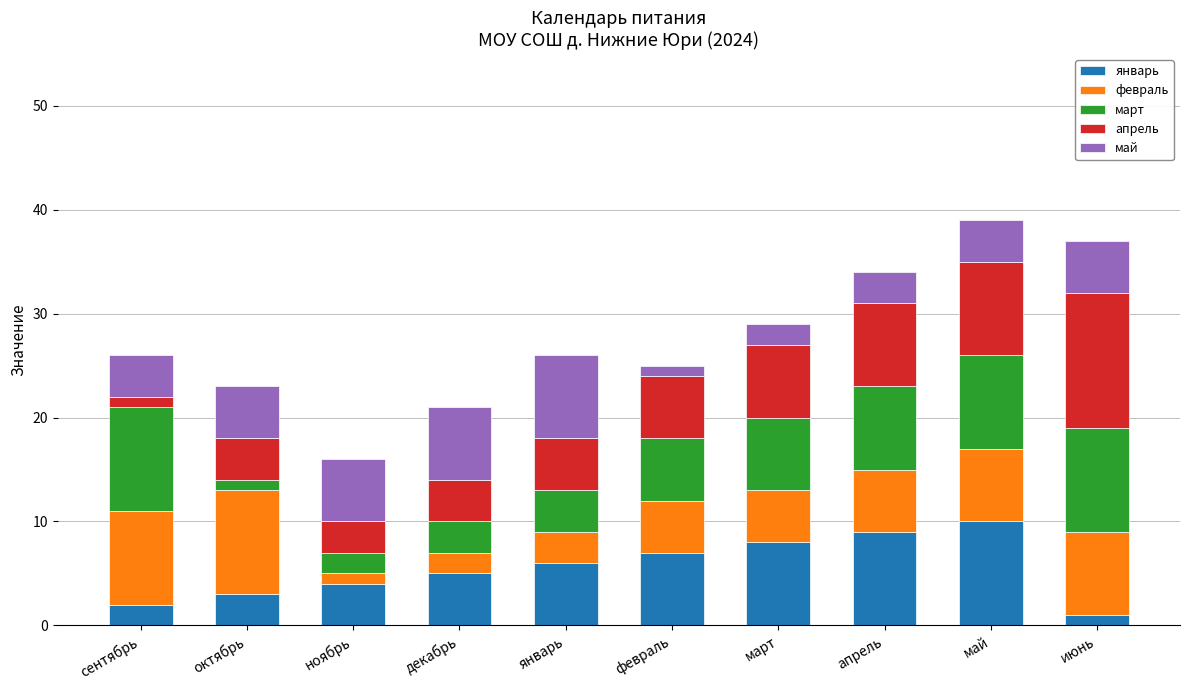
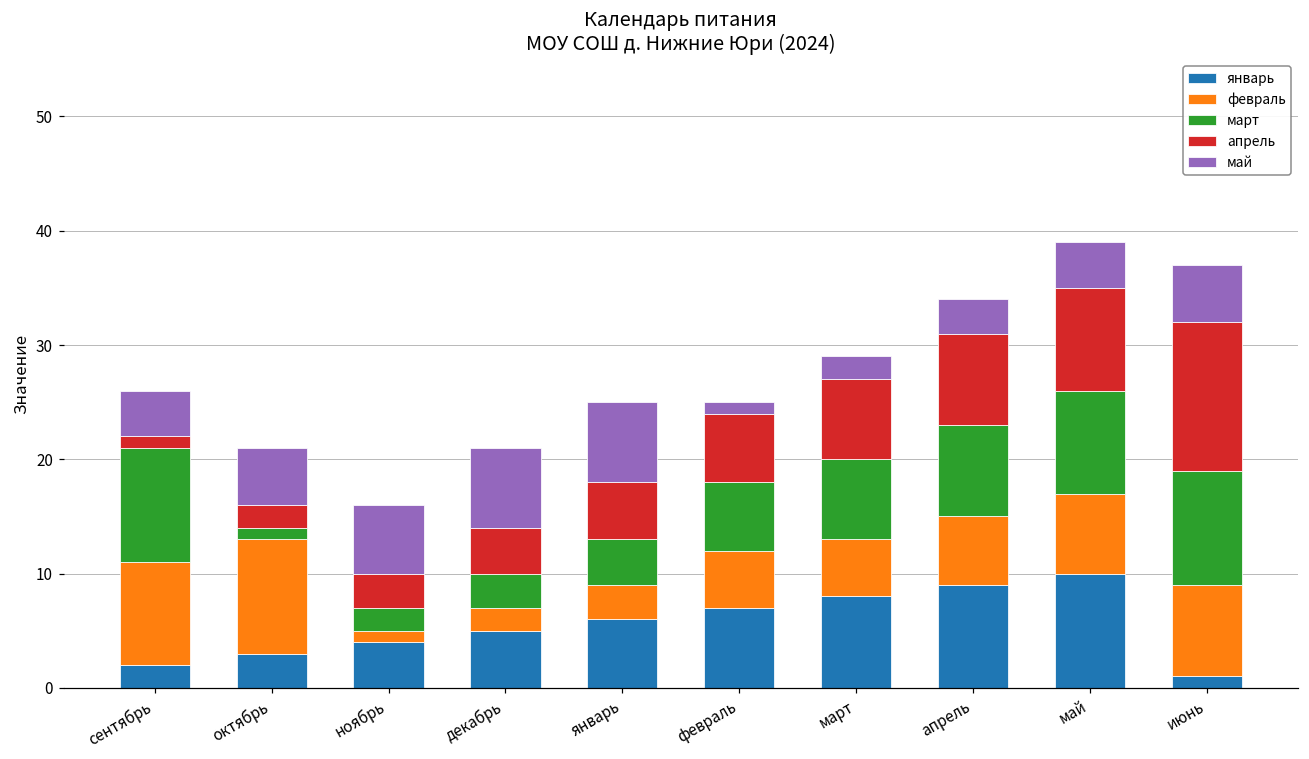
  {
    "январь": {
      "сентябрь": 2,
      "октябрь": 3,
      "ноябрь": 4,
      "декабрь": 5,
      "январь": 6,
      "февраль": 7,
      "март": 8,
      "апрель": 9,
      "май": 10,
      "июнь": 1
    },
    "февраль": {
      "сентябрь": 9,
      "октябрь": 10,
      "ноябрь": 1,
      "декабрь": 2,
      "январь": 3,
      "февраль": 5,
      "март": 5,
      "апрель": 6,
      "май": 7,
      "июнь": 8
    },
    "март": {
      "сентябрь": 10,
      "октябрь": 1,
      "ноябрь": 2,
      "декабрь": 3,
      "январь": 4,
      "февраль": 6,
      "март": 7,
      "апрель": 8,
      "май": 9,
      "июнь": 10
    },
    "апрель": {
      "сентябрь": 1,
-     "октябрь": 4,
+     "октябрь": 2,
      "ноябрь": 3,
      "декабрь": 4,
      "январь": 5,
      "февраль": 6,
      "март": 7,
      "апрель": 8,
      "май": 9,
      "июнь": 13
    },
    "май": {
      "сентябрь": 4,
      "октябрь": 5,
      "ноябрь": 6,
      "декабрь": 7,
-     "январь": 8,
+     "январь": 7,
      "февраль": 1,
      "март": 2,
      "апрель": 3,
      "май": 4,
      "июнь": 5
    }
  }
